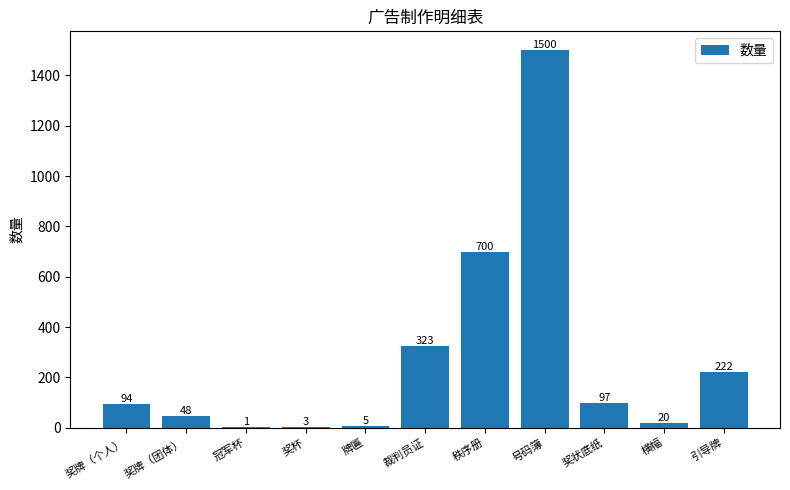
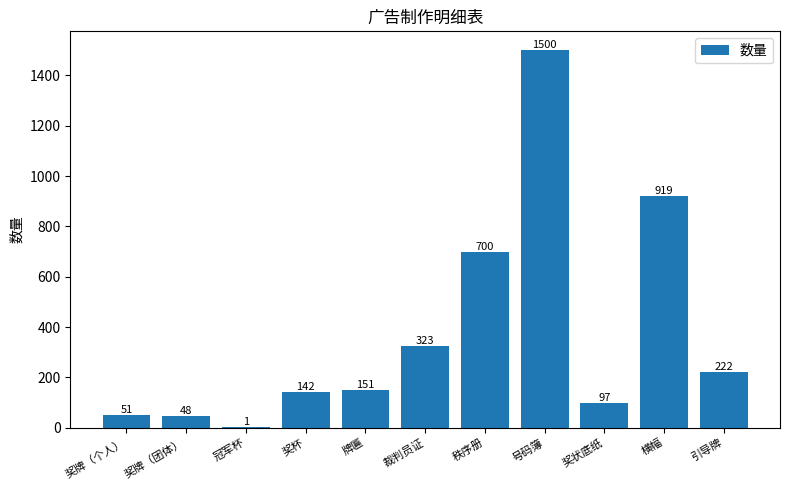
  {
-   "奖牌（个人）": 94,
+   "奖牌（个人）": 51,
    "奖牌（团体）": 48,
    "冠军杯": 1,
-   "奖杯": 3,
-   "牌匾": 5,
+   "奖杯": 142,
+   "牌匾": 151,
    "裁判员证": 323,
    "秩序册": 700,
    "号码簿": 1500,
    "奖状底纸": 97,
-   "横幅": 20,
+   "横幅": 919,
    "引导牌": 222
  }
